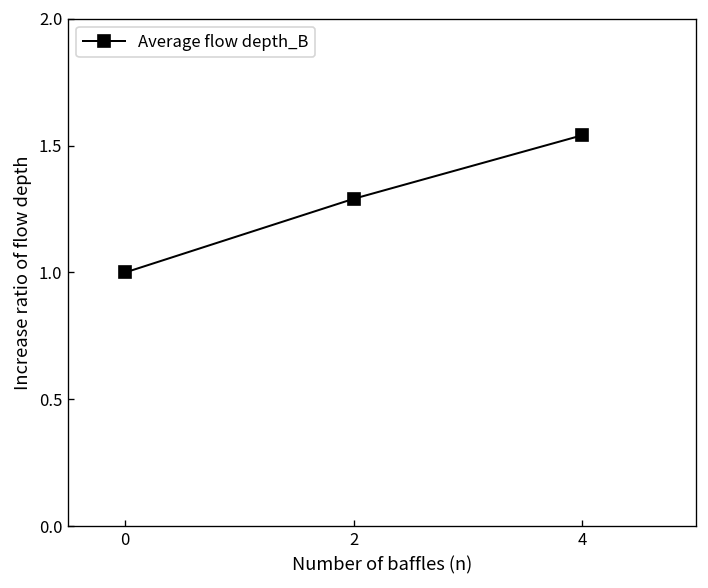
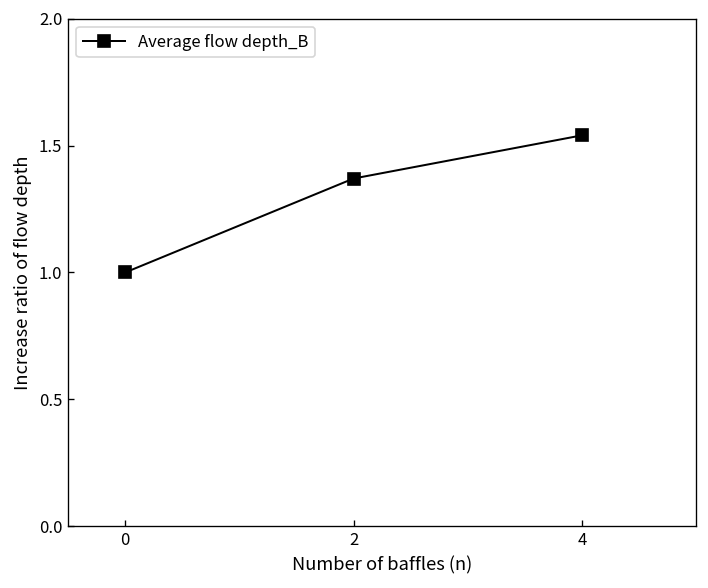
  {
    "0": 1.00,
-   "2": 1.29,
+   "2": 1.37,
    "4": 1.54
  }
